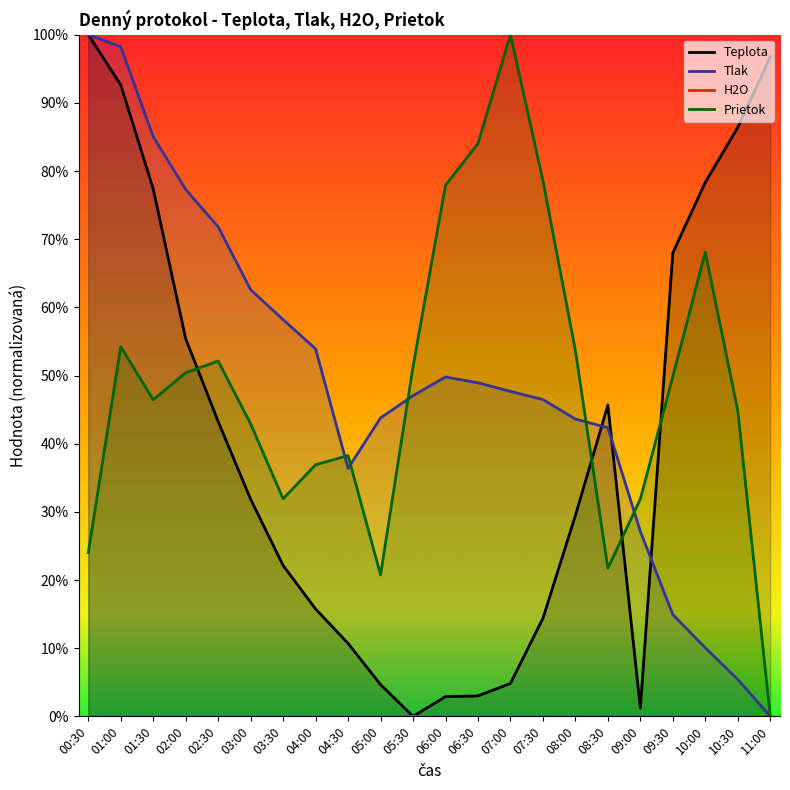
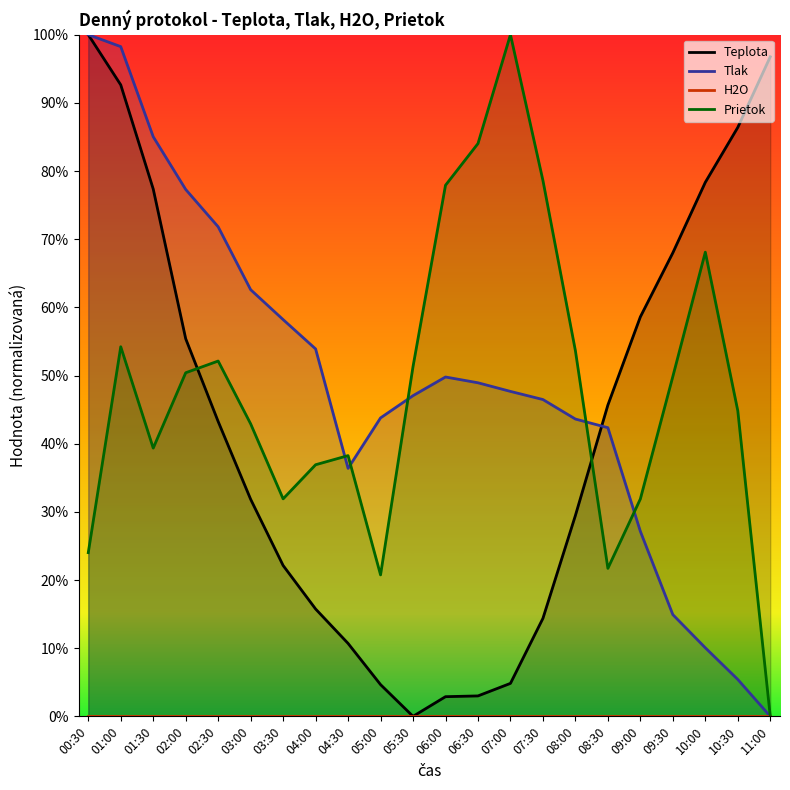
  {
    "Teplota": {
      "01:00": "93%",
      "01:30": "77%",
      "02:00": "55%",
      "02:30": "43%",
      "03:00": "32%",
      "03:30": "22%",
      "04:00": "16%",
      "04:30": "11%",
      "05:00": "5%",
      "06:00": "3%",
      "06:30": "3%",
      "07:00": "5%",
      "07:30": "14%",
      "08:00": "29%",
      "08:30": "46%",
-     "09:00": "1%",
+     "09:00": "59%",
      "09:30": "68%",
      "10:00": "78%",
      "10:30": "86%"
    },
    "Tlak": {
      "01:00": "98%",
      "01:30": "85%",
      "02:00": "77%",
      "02:30": "72%",
      "03:00": "63%",
      "03:30": "58%",
      "04:00": "54%",
      "04:30": "36%",
      "05:00": "44%",
      "05:30": "47%",
      "06:00": "50%",
      "06:30": "49%",
      "07:00": "48%",
      "07:30": "46%",
      "08:00": "44%",
      "08:30": "42%",
      "09:00": "27%",
      "09:30": "15%",
      "10:00": "10%",
      "10:30": "5%"
    },
    "H2O": {
      "00:30": "0%",
      "01:00": "0%",
      "01:30": "0%",
      "02:00": "0%",
      "02:30": "0%",
      "03:00": "0%",
      "03:30": "0%",
      "04:00": "0%",
      "04:30": "0%",
      "05:00": "0%",
      "06:00": "0%",
      "06:30": "0%",
      "07:00": "0%",
      "07:30": "0%",
      "08:00": "0%",
      "08:30": "0%",
      "09:00": "0%",
      "09:30": "0%",
      "10:00": "0%",
      "10:30": "0%"
    },
    "Prietok": {
      "00:30": "24%",
      "01:00": "54%",
-     "01:30": "46%",
+     "01:30": "39%",
      "02:00": "50%",
      "02:30": "52%",
      "03:00": "43%",
      "03:30": "32%",
      "04:00": "37%",
      "04:30": "38%",
      "05:00": "21%",
      "05:30": "51%",
      "06:00": "78%",
      "06:30": "84%",
      "07:00": "100%",
      "07:30": "79%",
      "08:00": "54%",
      "08:30": "22%",
      "09:00": "32%",
      "09:30": "50%",
      "10:00": "68%",
      "10:30": "45%"
    }
  }
